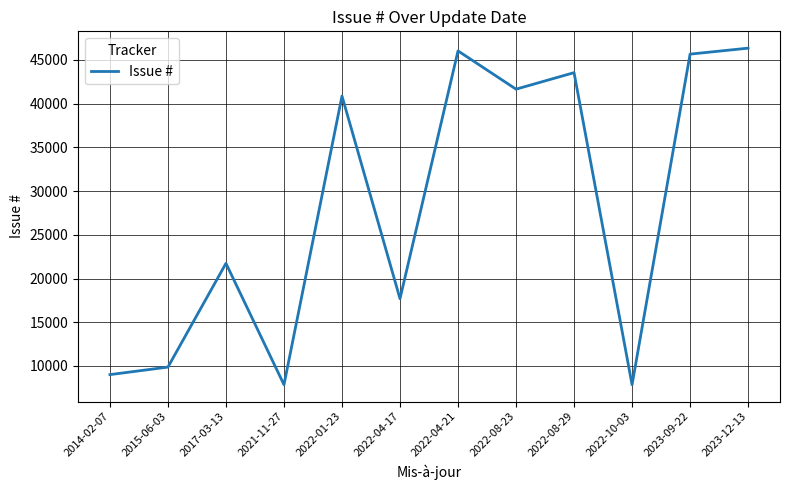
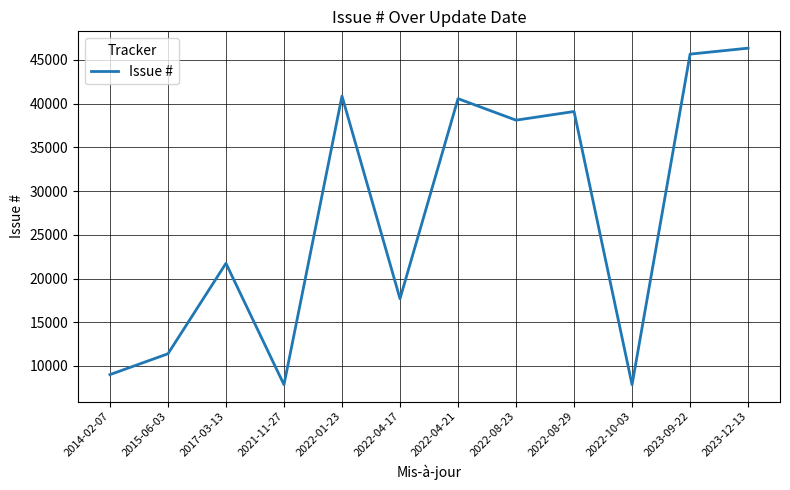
  {
    "2014-02-07": 9000,
-   "2015-06-03": 10000,
+   "2015-06-03": 11000,
    "2017-03-13": 22000,
    "2021-11-27": 8000,
    "2022-01-23": 41000,
    "2022-04-17": 18000,
-   "2022-04-21": 46000,
-   "2022-08-23": 42000,
-   "2022-08-29": 44000,
+   "2022-04-21": 41000,
+   "2022-08-23": 38000,
+   "2022-08-29": 39000,
    "2022-10-03": 8000,
    "2023-09-22": 46000,
    "2023-12-13": 46000
  }
